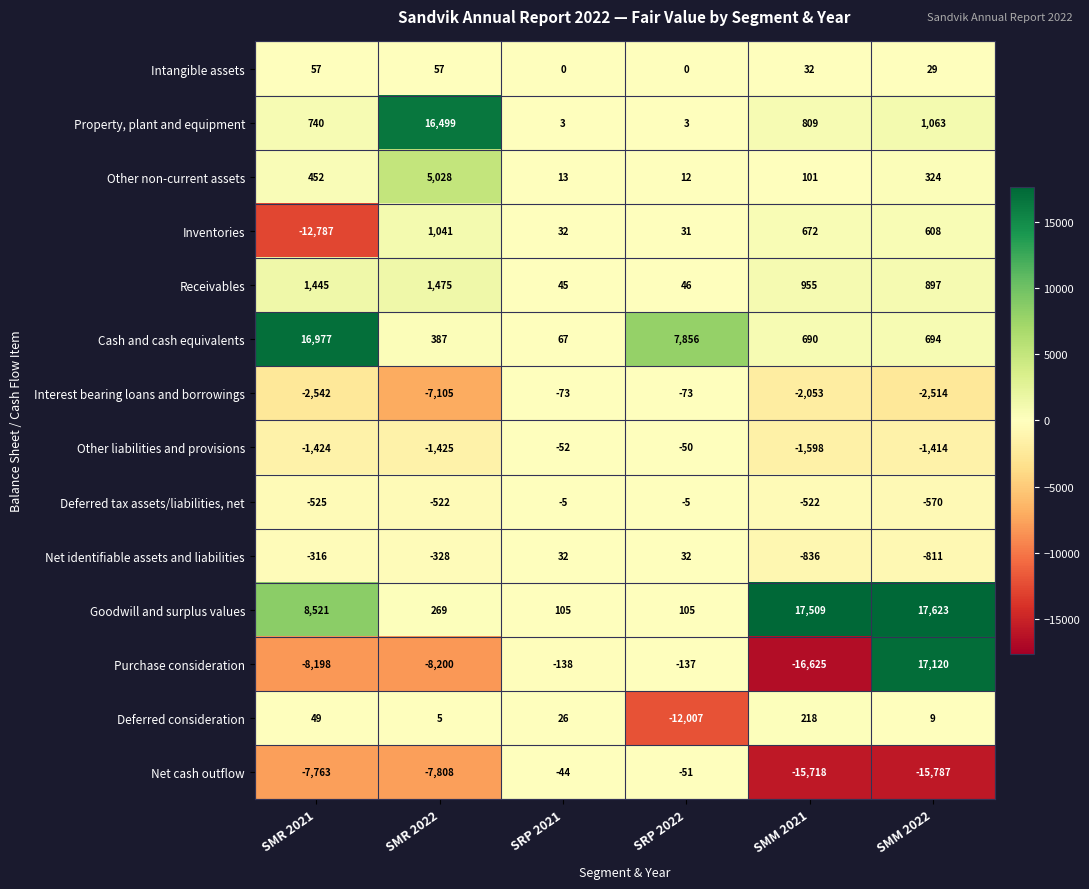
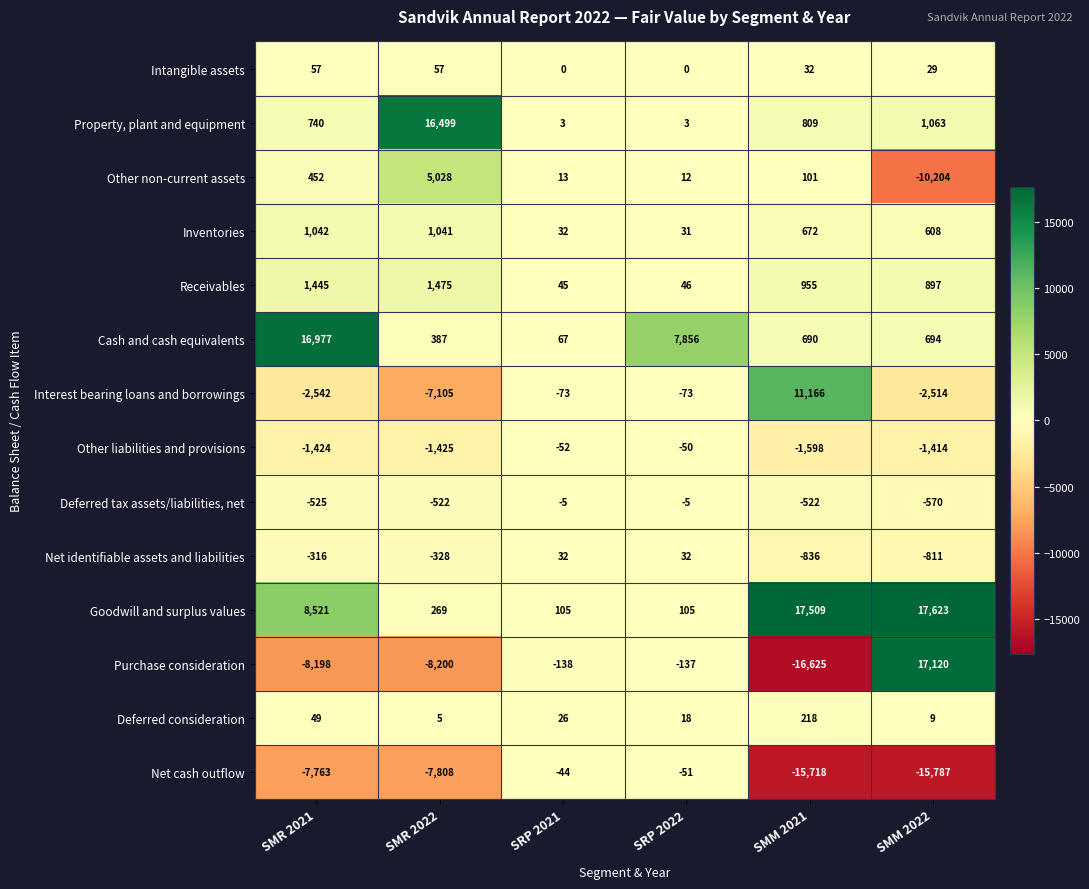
  {
    "Intangible assets": {
      "SMR 2021": "57",
      "SMR 2022": "57",
      "SRP 2021": "0",
      "SRP 2022": "0",
      "SMM 2021": "32",
      "SMM 2022": "29"
    },
    "Property, plant and equipment": {
      "SMR 2021": "740",
      "SMR 2022": "16,499",
      "SRP 2021": "3",
      "SRP 2022": "3",
      "SMM 2021": "809",
      "SMM 2022": "1,063"
    },
    "Other non-current assets": {
      "SMR 2021": "452",
      "SMR 2022": "5,028",
      "SRP 2021": "13",
      "SRP 2022": "12",
      "SMM 2021": "101",
-     "SMM 2022": "324"
+     "SMM 2022": "-10,204"
    },
    "Inventories": {
-     "SMR 2021": "-12,787",
+     "SMR 2021": "1,042",
      "SMR 2022": "1,041",
      "SRP 2021": "32",
      "SRP 2022": "31",
      "SMM 2021": "672",
      "SMM 2022": "608"
    },
    "Receivables": {
      "SMR 2021": "1,445",
      "SMR 2022": "1,475",
      "SRP 2021": "45",
      "SRP 2022": "46",
      "SMM 2021": "955",
      "SMM 2022": "897"
    },
    "Cash and cash equivalents": {
      "SMR 2021": "16,977",
      "SMR 2022": "387",
      "SRP 2021": "67",
      "SRP 2022": "7,856",
      "SMM 2021": "690",
      "SMM 2022": "694"
    },
    "Interest bearing loans and borrowings": {
      "SMR 2021": "-2,542",
      "SMR 2022": "-7,105",
      "SRP 2021": "-73",
      "SRP 2022": "-73",
-     "SMM 2021": "-2,053",
+     "SMM 2021": "11,166",
      "SMM 2022": "-2,514"
    },
    "Other liabilities and provisions": {
      "SMR 2021": "-1,424",
      "SMR 2022": "-1,425",
      "SRP 2021": "-52",
      "SRP 2022": "-50",
      "SMM 2021": "-1,598",
      "SMM 2022": "-1,414"
    },
    "Deferred tax assets/liabilities, net": {
      "SMR 2021": "-525",
      "SMR 2022": "-522",
      "SRP 2021": "-5",
      "SRP 2022": "-5",
      "SMM 2021": "-522",
      "SMM 2022": "-570"
    },
    "Net identifiable assets and liabilities": {
      "SMR 2021": "-316",
      "SMR 2022": "-328",
      "SRP 2021": "32",
      "SRP 2022": "32",
      "SMM 2021": "-836",
      "SMM 2022": "-811"
    },
    "Goodwill and surplus values": {
      "SMR 2021": "8,521",
      "SMR 2022": "269",
      "SRP 2021": "105",
      "SRP 2022": "105",
      "SMM 2021": "17,509",
      "SMM 2022": "17,623"
    },
    "Purchase consideration": {
      "SMR 2021": "-8,198",
      "SMR 2022": "-8,200",
      "SRP 2021": "-138",
      "SRP 2022": "-137",
      "SMM 2021": "-16,625",
      "SMM 2022": "17,120"
    },
    "Deferred consideration": {
      "SMR 2021": "49",
      "SMR 2022": "5",
      "SRP 2021": "26",
-     "SRP 2022": "-12,007",
+     "SRP 2022": "18",
      "SMM 2021": "218",
      "SMM 2022": "9"
    },
    "Net cash outflow": {
      "SMR 2021": "-7,763",
      "SMR 2022": "-7,808",
      "SRP 2021": "-44",
      "SRP 2022": "-51",
      "SMM 2021": "-15,718",
      "SMM 2022": "-15,787"
    }
  }
